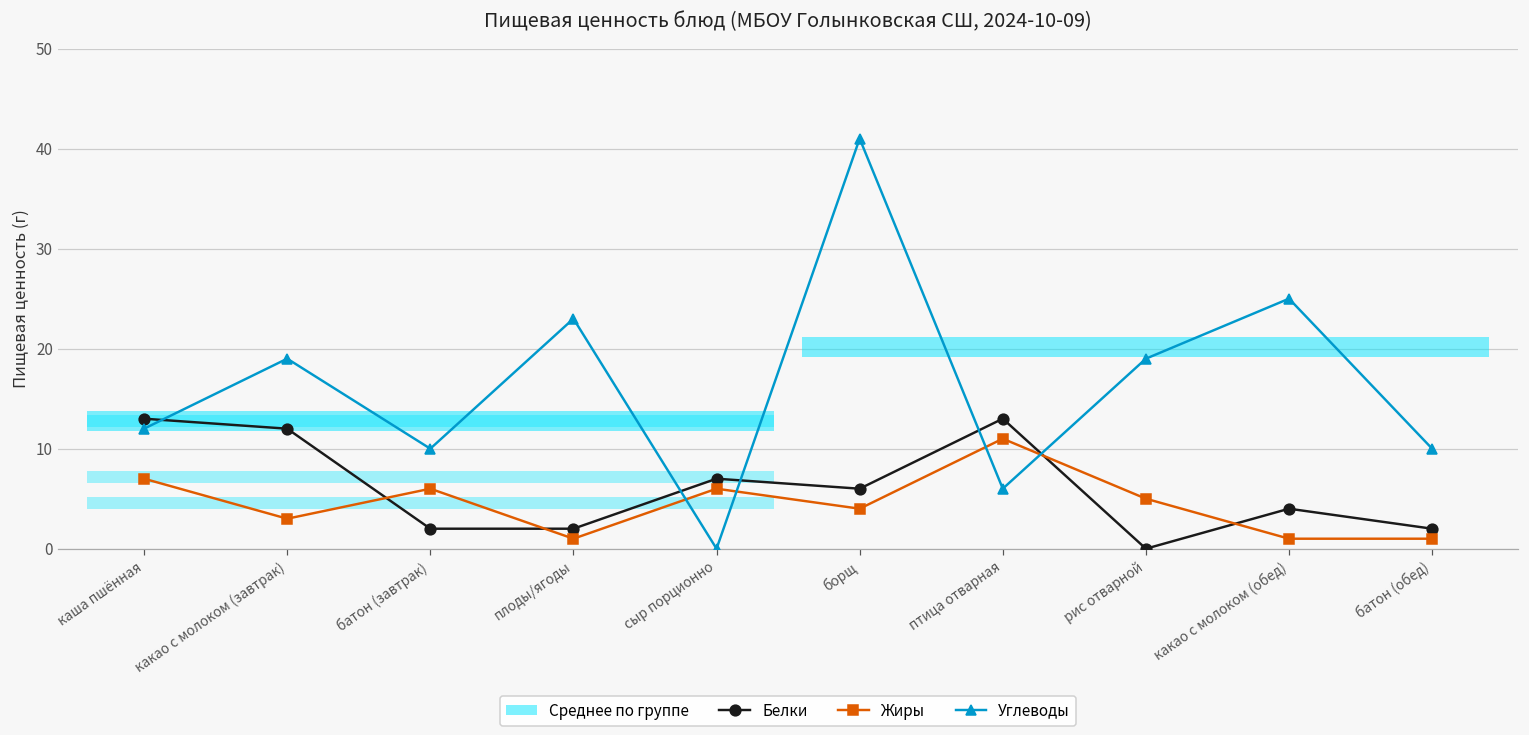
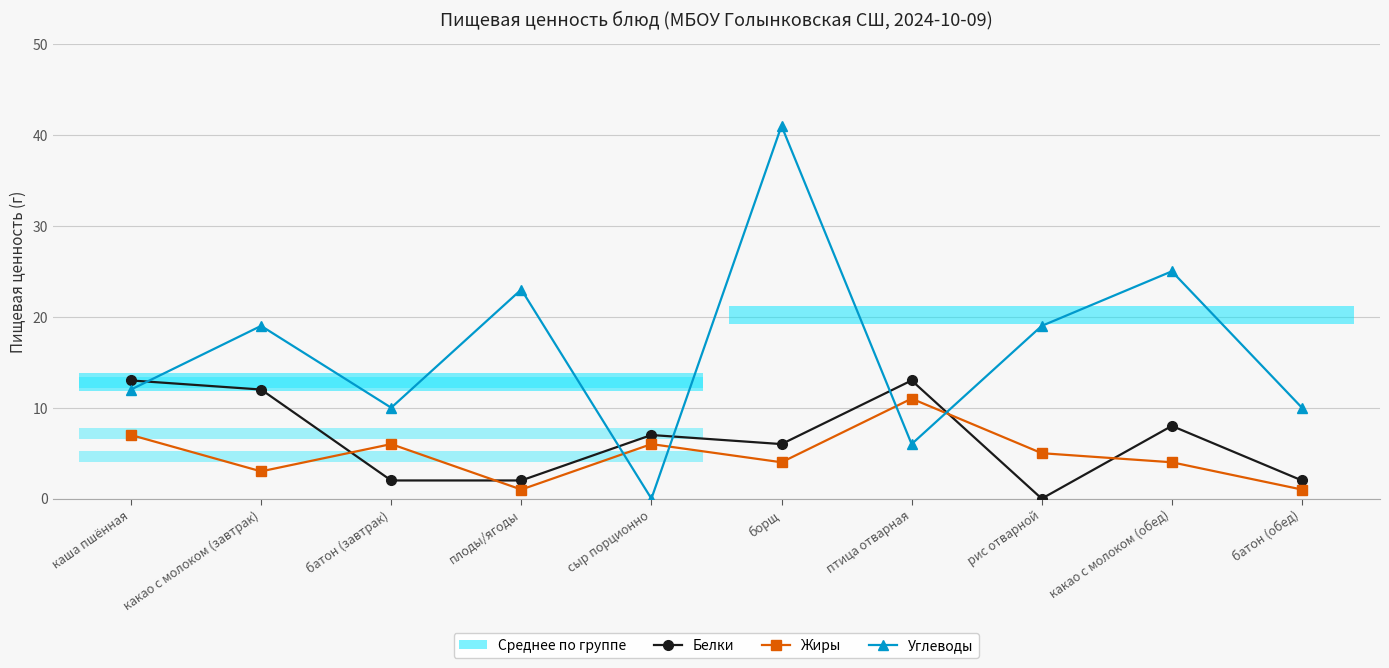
  {
    "Белки": {
      "каша пшённая": 13,
      "какао с молоком (завтрак)": 12,
      "батон (завтрак)": 2,
      "плоды/ягоды": 2,
      "сыр порционно": 7,
      "борщ": 6,
      "птица отварная": 13,
      "рис отварной": 0,
-     "какао с молоком (обед)": 4,
+     "какао с молоком (обед)": 8,
      "батон (обед)": 2
    },
    "Жиры": {
      "каша пшённая": 7,
      "какао с молоком (завтрак)": 3,
      "батон (завтрак)": 6,
      "плоды/ягоды": 1,
      "сыр порционно": 6,
      "борщ": 4,
      "птица отварная": 11,
      "рис отварной": 5,
-     "какао с молоком (обед)": 1,
+     "какао с молоком (обед)": 4,
      "батон (обед)": 1
    },
    "Углеводы": {
      "каша пшённая": 12,
      "какао с молоком (завтрак)": 19,
      "батон (завтрак)": 10,
      "плоды/ягоды": 23,
      "сыр порционно": 0,
      "борщ": 41,
      "птица отварная": 6,
      "рис отварной": 19,
      "какао с молоком (обед)": 25,
      "батон (обед)": 10
    }
  }
